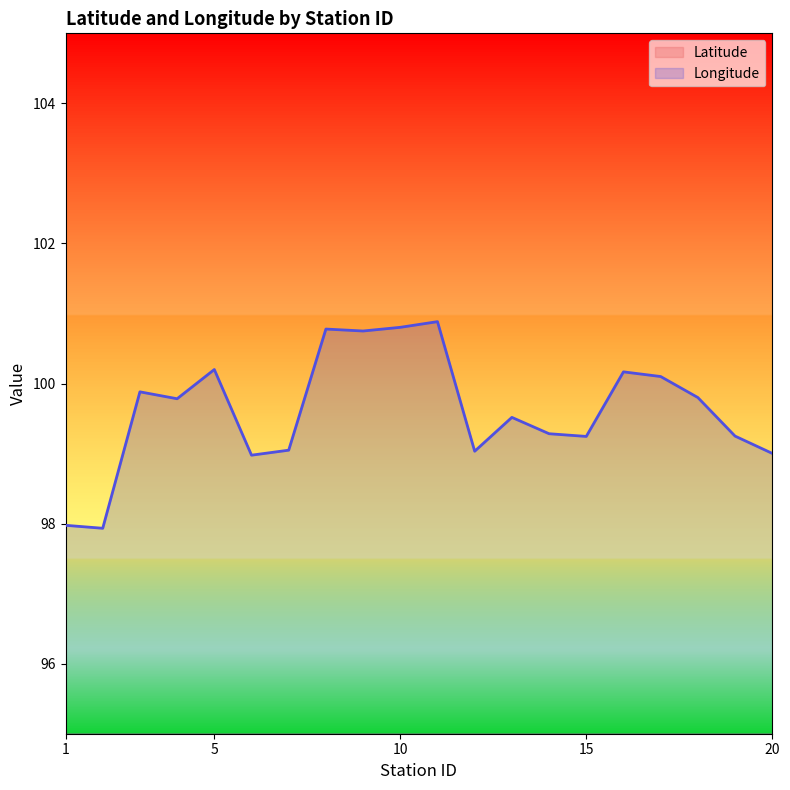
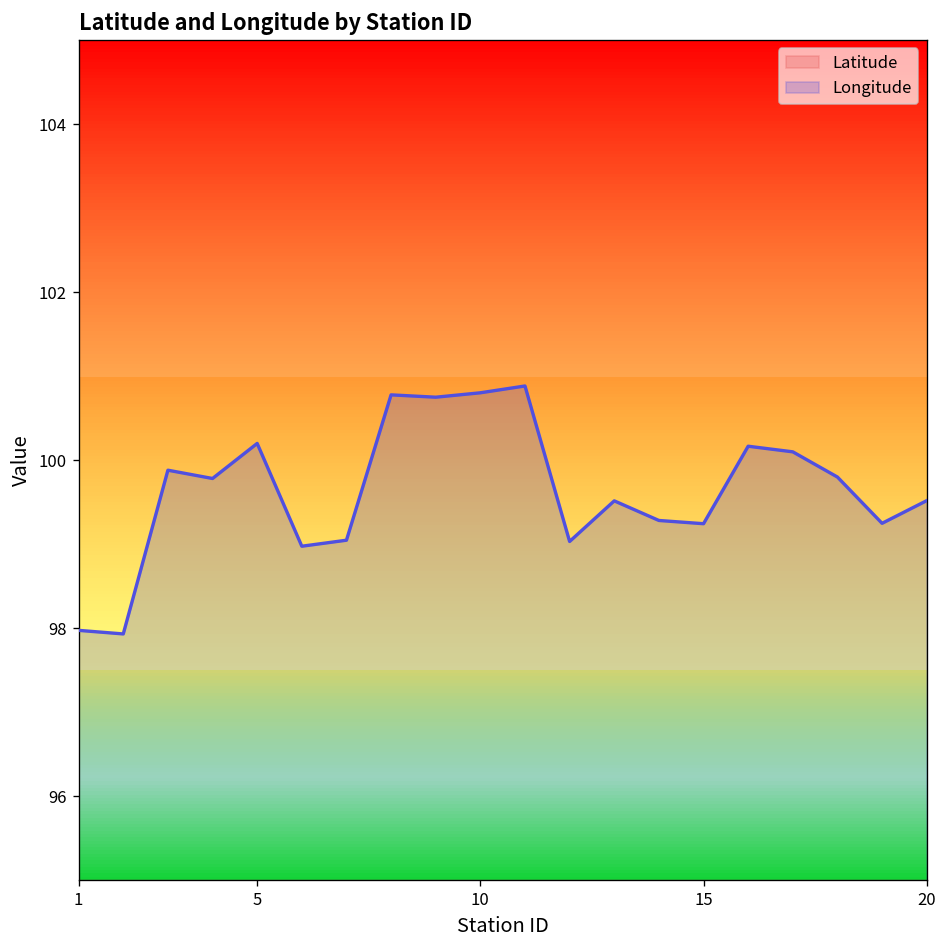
  {
    "Longitude": {
      "1": 98.0,
      "5": 100.2,
      "10": 100.8,
      "15": 99.2,
-     "20": 99.0
+     "20": 99.5
    }
  }
